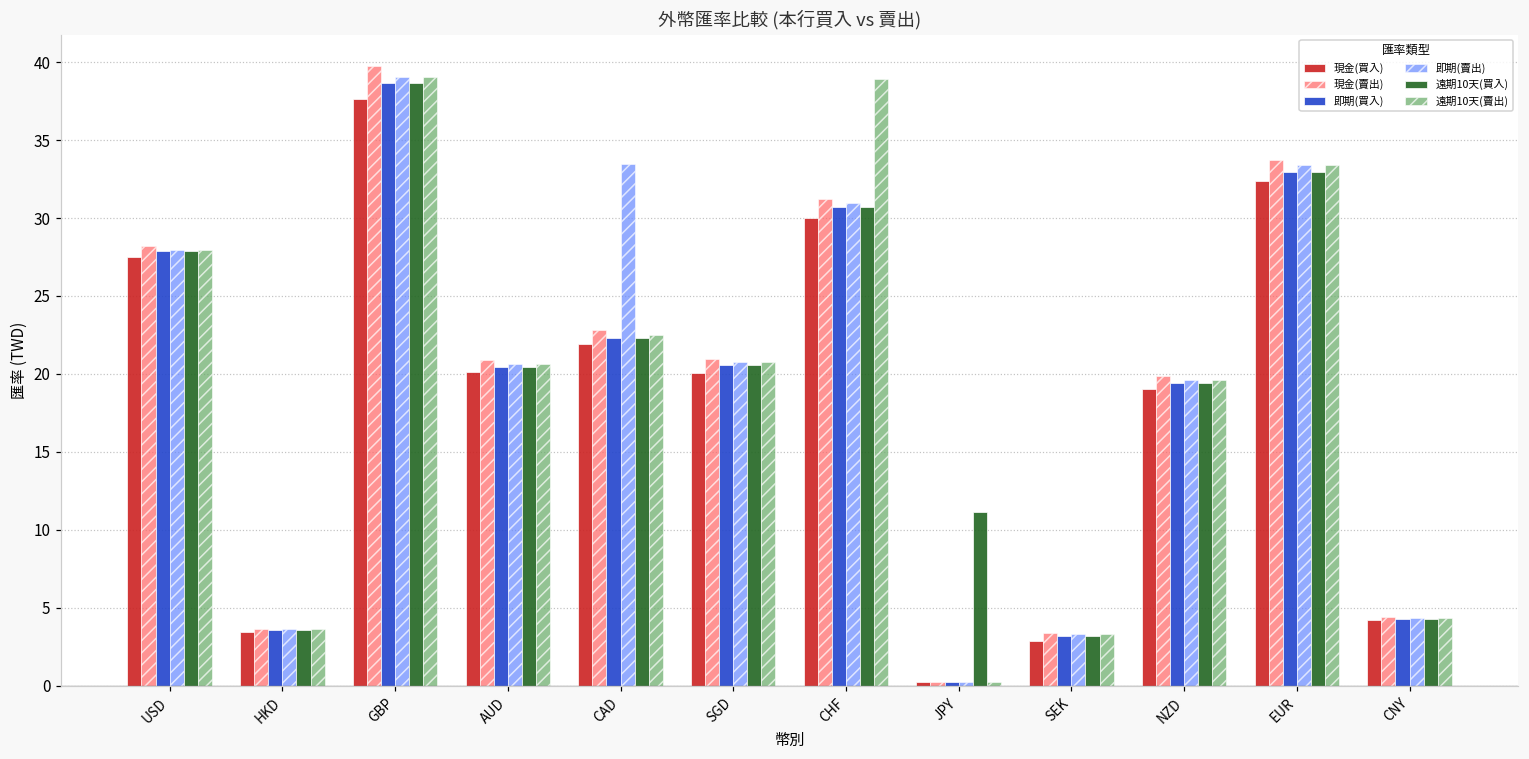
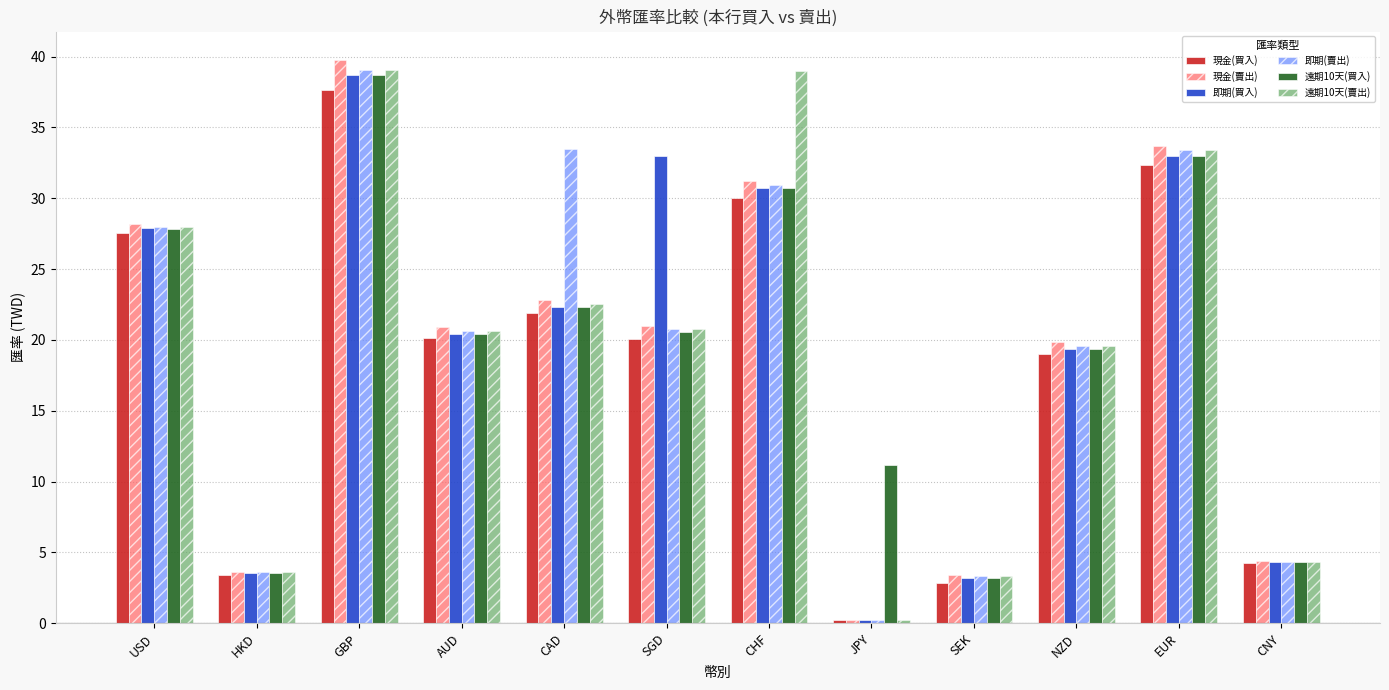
  {
    "現金(買入)": {
      "USD": 27.5,
      "HKD": 3.4,
      "GBP": 37.7,
      "AUD": 20.1,
      "CAD": 21.9,
      "SGD": 20.1,
      "CHF": 30.0,
      "JPY": 0.2,
      "SEK": 2.9,
      "NZD": 19.0,
      "EUR": 32.4,
      "CNY": 4.2
    },
    "現金(賣出)": {
      "USD": 28.2,
      "HKD": 3.6,
      "GBP": 39.8,
      "AUD": 20.9,
      "CAD": 22.8,
      "SGD": 21.0,
      "CHF": 31.2,
      "JPY": 0.3,
      "SEK": 3.4,
      "NZD": 19.9,
      "EUR": 33.7,
      "CNY": 4.4
    },
    "即期(買入)": {
      "USD": 27.9,
      "HKD": 3.6,
      "GBP": 38.7,
      "AUD": 20.4,
      "CAD": 22.3,
-     "SGD": 20.6,
+     "SGD": 33.0,
      "CHF": 30.7,
      "JPY": 0.3,
      "SEK": 3.2,
      "NZD": 19.4,
      "EUR": 33.0,
      "CNY": 4.3
    },
    "即期(賣出)": {
      "USD": 28.0,
      "HKD": 3.6,
      "GBP": 39.1,
      "AUD": 20.6,
      "CAD": 33.5,
      "SGD": 20.7,
      "CHF": 30.9,
      "JPY": 0.3,
      "SEK": 3.3,
      "NZD": 19.6,
      "EUR": 33.4,
      "CNY": 4.3
    },
    "遠期10天(買入)": {
      "USD": 27.9,
      "HKD": 3.6,
      "GBP": 38.7,
      "AUD": 20.4,
      "CAD": 22.3,
      "SGD": 20.6,
      "CHF": 30.7,
      "JPY": 11.1,
      "SEK": 3.2,
      "NZD": 19.4,
      "EUR": 33.0,
      "CNY": 4.3
    },
    "遠期10天(賣出)": {
      "USD": 28.0,
      "HKD": 3.6,
      "GBP": 39.1,
      "AUD": 20.6,
      "CAD": 22.5,
      "SGD": 20.7,
      "CHF": 39.0,
      "JPY": 0.3,
      "SEK": 3.3,
      "NZD": 19.6,
      "EUR": 33.4,
      "CNY": 4.3
    }
  }
